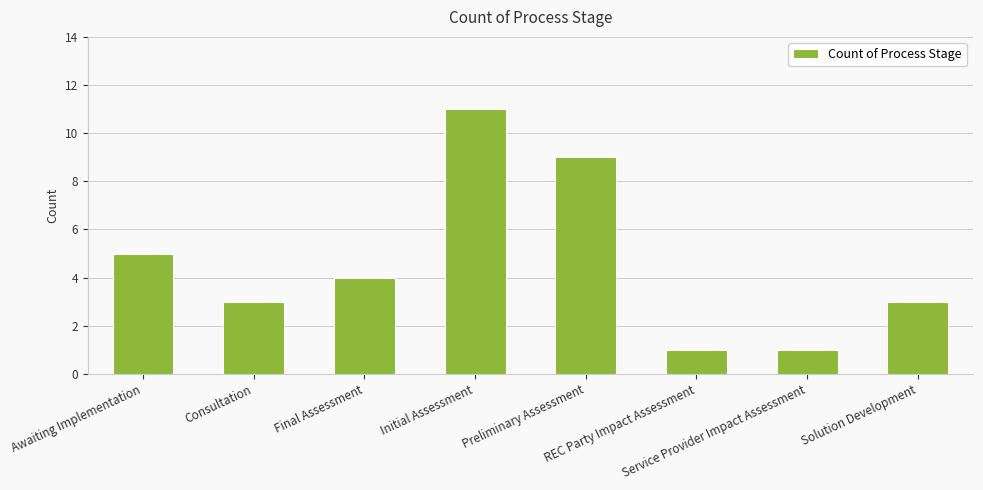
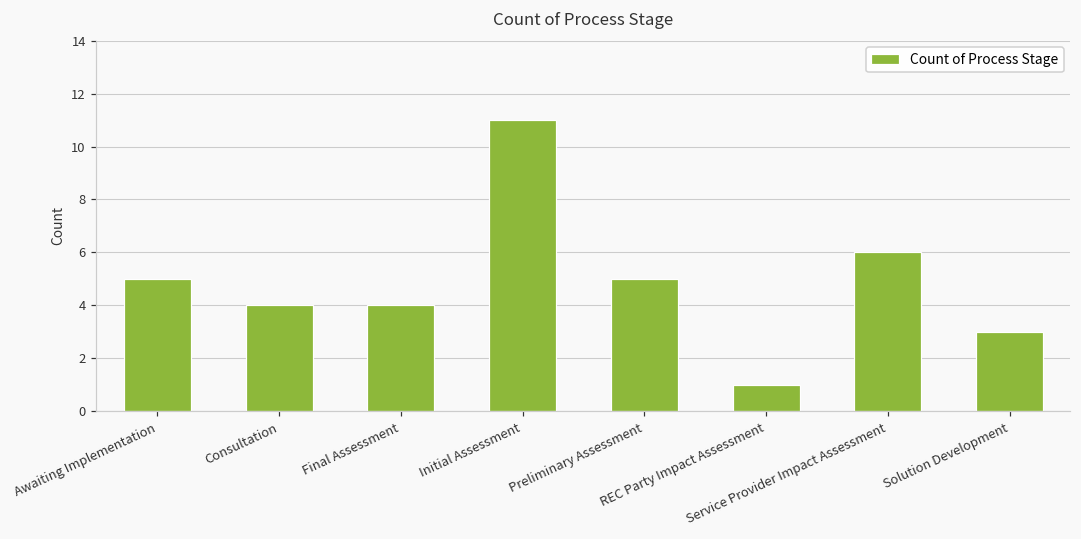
  {
    "Awaiting Implementation": 5,
-   "Consultation": 3,
+   "Consultation": 4,
    "Final Assessment": 4,
    "Initial Assessment": 11,
-   "Preliminary Assessment": 9,
+   "Preliminary Assessment": 5,
    "REC Party Impact Assessment": 1,
-   "Service Provider Impact Assessment": 1,
+   "Service Provider Impact Assessment": 6,
    "Solution Development": 3
  }
